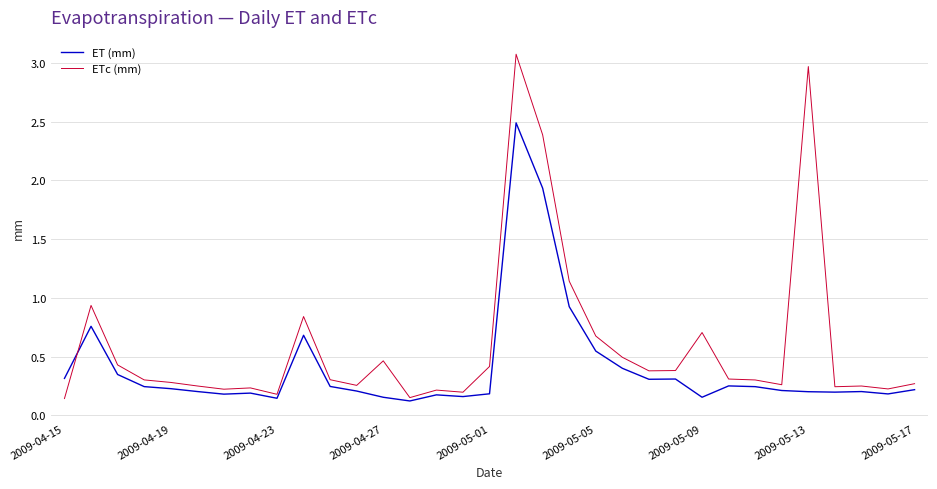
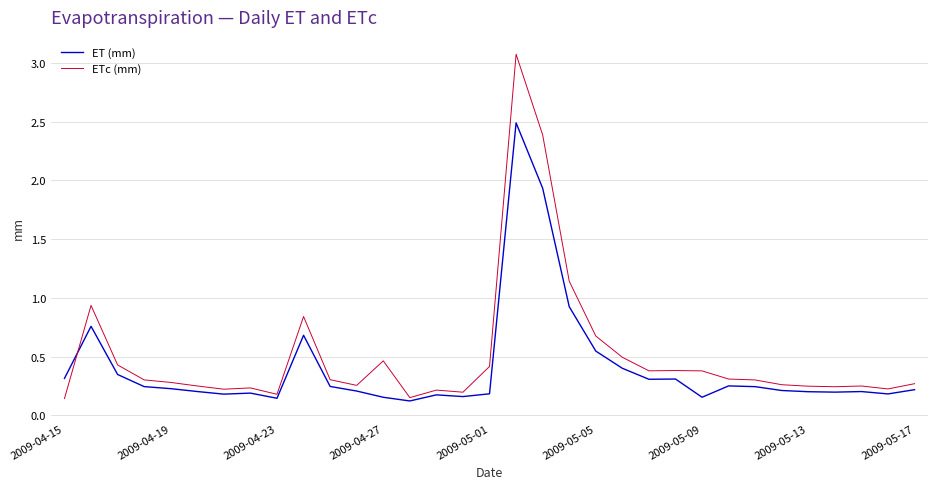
  {
    "ET (mm)": {
      "2009-04-15": 0.31,
      "2009-04-19": 0.23,
      "2009-04-23": 0.14,
      "2009-04-27": 0.15,
      "2009-05-01": 0.18,
      "2009-05-05": 0.55,
      "2009-05-09": 0.15,
      "2009-05-13": 0.20,
      "2009-05-17": 0.22
    },
    "ETc (mm)": {
      "2009-04-15": 0.14,
      "2009-04-19": 0.28,
      "2009-04-23": 0.18,
      "2009-04-27": 0.46,
      "2009-05-01": 0.42,
      "2009-05-05": 0.67,
-     "2009-05-09": 0.70,
-     "2009-05-13": 2.97,
+     "2009-05-09": 0.38,
+     "2009-05-13": 0.25,
      "2009-05-17": 0.27
    }
  }
